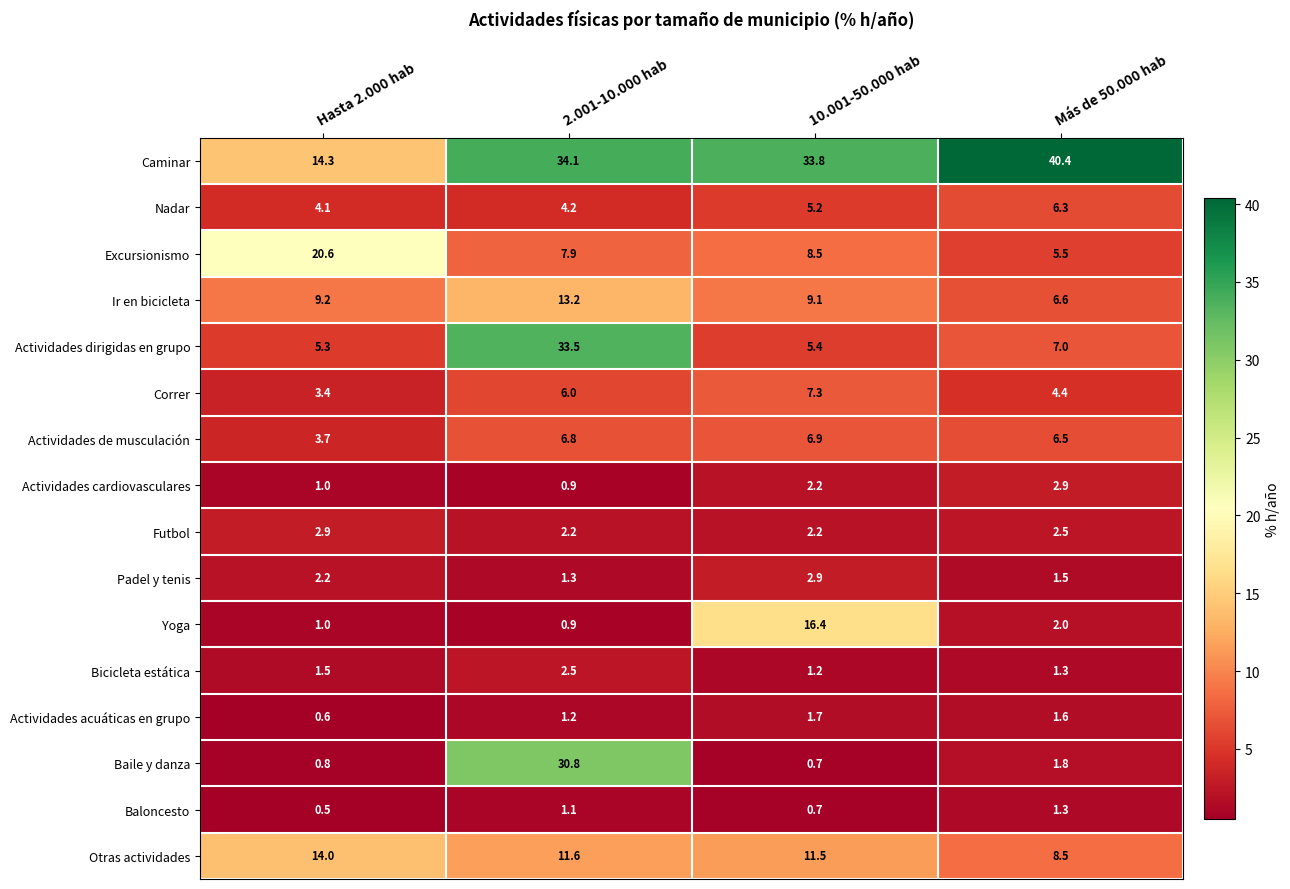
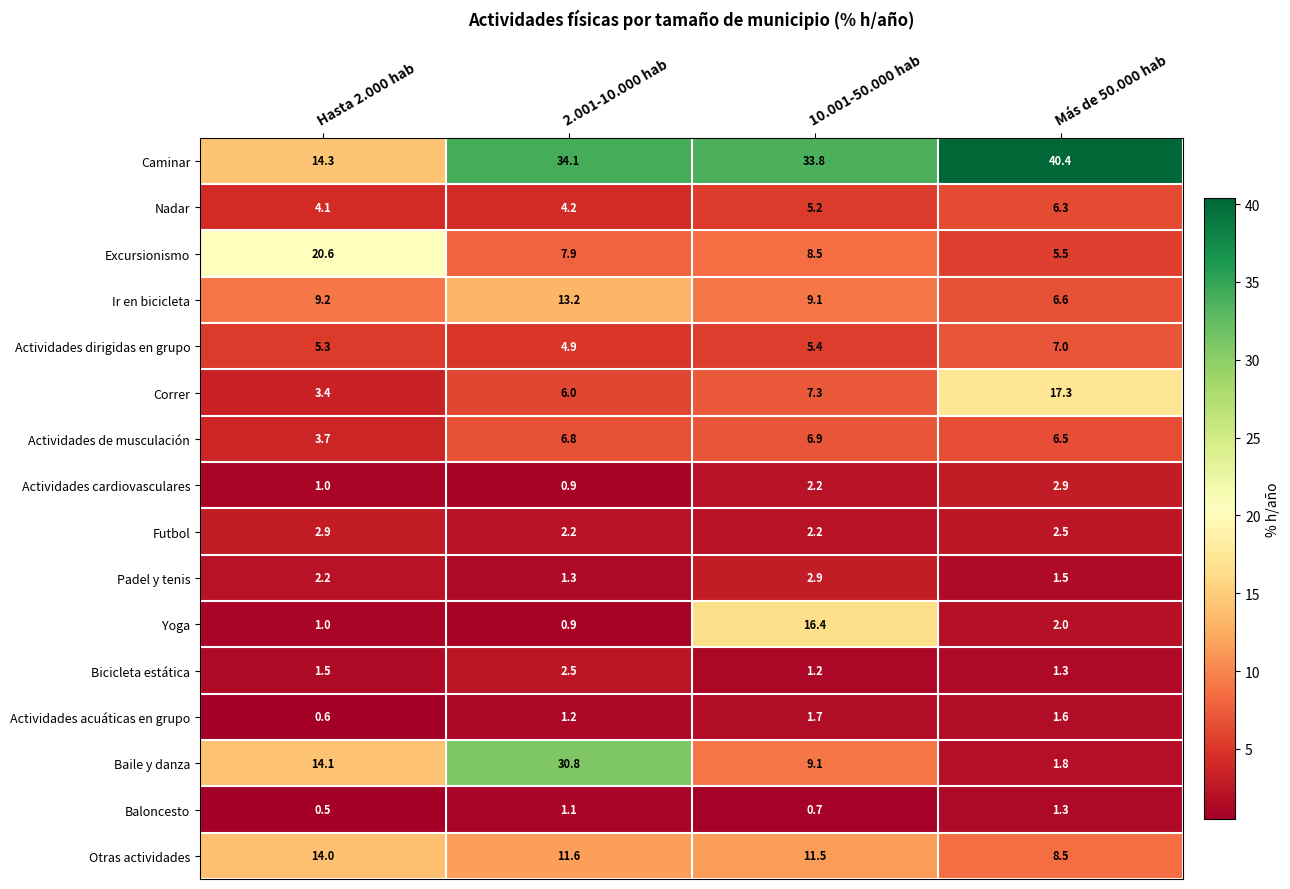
  {
    "Caminar": {
      "Hasta 2.000 hab": 14.3,
      "2.001-10.000 hab": 34.1,
      "10.001-50.000 hab": 33.8,
      "Más de 50.000 hab": 40.4
    },
    "Nadar": {
      "Hasta 2.000 hab": 4.1,
      "2.001-10.000 hab": 4.2,
      "10.001-50.000 hab": 5.2,
      "Más de 50.000 hab": 6.3
    },
    "Excursionismo": {
      "Hasta 2.000 hab": 20.6,
      "2.001-10.000 hab": 7.9,
      "10.001-50.000 hab": 8.5,
      "Más de 50.000 hab": 5.5
    },
    "Ir en bicicleta": {
      "Hasta 2.000 hab": 9.2,
      "2.001-10.000 hab": 13.2,
      "10.001-50.000 hab": 9.1,
      "Más de 50.000 hab": 6.6
    },
    "Actividades dirigidas en grupo": {
      "Hasta 2.000 hab": 5.3,
-     "2.001-10.000 hab": 33.5,
+     "2.001-10.000 hab": 4.9,
      "10.001-50.000 hab": 5.4,
      "Más de 50.000 hab": 7.0
    },
    "Correr": {
      "Hasta 2.000 hab": 3.4,
      "2.001-10.000 hab": 6.0,
      "10.001-50.000 hab": 7.3,
-     "Más de 50.000 hab": 4.4
+     "Más de 50.000 hab": 17.3
    },
    "Actividades de musculación": {
      "Hasta 2.000 hab": 3.7,
      "2.001-10.000 hab": 6.8,
      "10.001-50.000 hab": 6.9,
      "Más de 50.000 hab": 6.5
    },
    "Actividades cardiovasculares": {
      "Hasta 2.000 hab": 1.0,
      "2.001-10.000 hab": 0.9,
      "10.001-50.000 hab": 2.2,
      "Más de 50.000 hab": 2.9
    },
    "Futbol": {
      "Hasta 2.000 hab": 2.9,
      "2.001-10.000 hab": 2.2,
      "10.001-50.000 hab": 2.2,
      "Más de 50.000 hab": 2.5
    },
    "Padel y tenis": {
      "Hasta 2.000 hab": 2.2,
      "2.001-10.000 hab": 1.3,
      "10.001-50.000 hab": 2.9,
      "Más de 50.000 hab": 1.5
    },
    "Yoga": {
      "Hasta 2.000 hab": 1.0,
      "2.001-10.000 hab": 0.9,
      "10.001-50.000 hab": 16.4,
      "Más de 50.000 hab": 2.0
    },
    "Bicicleta estática": {
      "Hasta 2.000 hab": 1.5,
      "2.001-10.000 hab": 2.5,
      "10.001-50.000 hab": 1.2,
      "Más de 50.000 hab": 1.3
    },
    "Actividades acuáticas en grupo": {
      "Hasta 2.000 hab": 0.6,
      "2.001-10.000 hab": 1.2,
      "10.001-50.000 hab": 1.7,
      "Más de 50.000 hab": 1.6
    },
    "Baile y danza": {
-     "Hasta 2.000 hab": 0.8,
+     "Hasta 2.000 hab": 14.1,
      "2.001-10.000 hab": 30.8,
-     "10.001-50.000 hab": 0.7,
+     "10.001-50.000 hab": 9.1,
      "Más de 50.000 hab": 1.8
    },
    "Baloncesto": {
      "Hasta 2.000 hab": 0.5,
      "2.001-10.000 hab": 1.1,
      "10.001-50.000 hab": 0.7,
      "Más de 50.000 hab": 1.3
    },
    "Otras actividades": {
      "Hasta 2.000 hab": 14.0,
      "2.001-10.000 hab": 11.6,
      "10.001-50.000 hab": 11.5,
      "Más de 50.000 hab": 8.5
    }
  }
